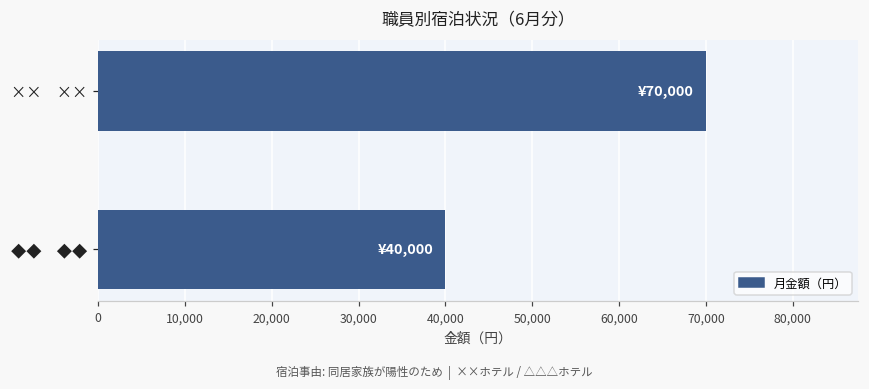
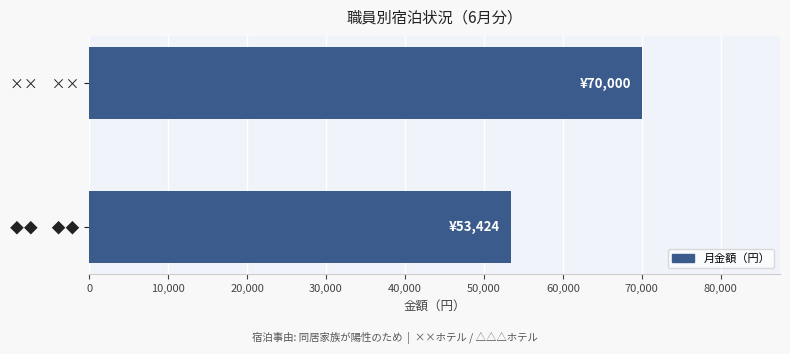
  {
    "×× ××": "¥70,000",
-   "◆◆ ◆◆": "¥40,000"
+   "◆◆ ◆◆": "¥53,424"
  }
